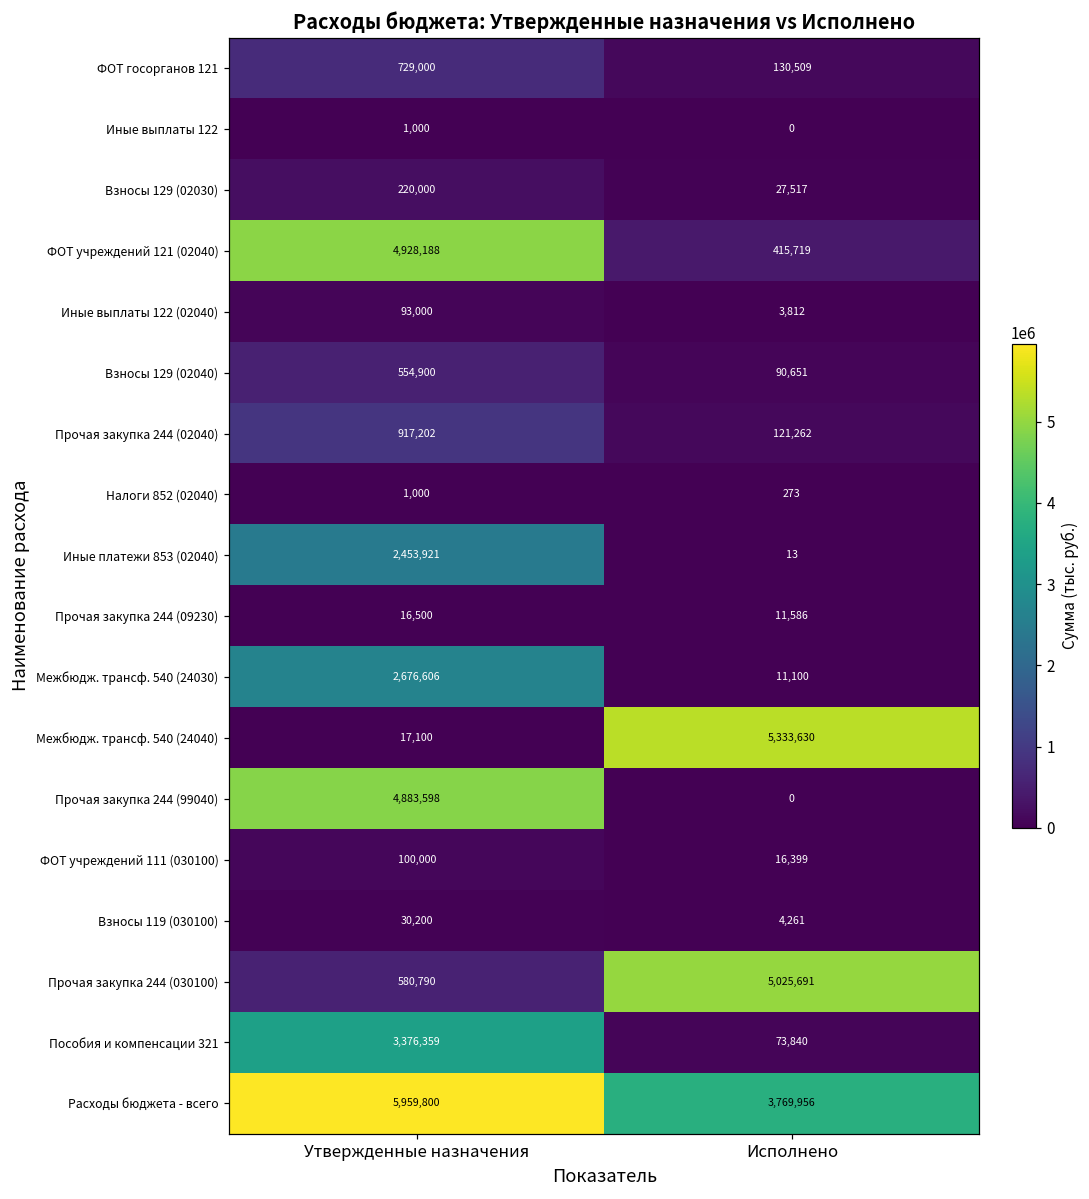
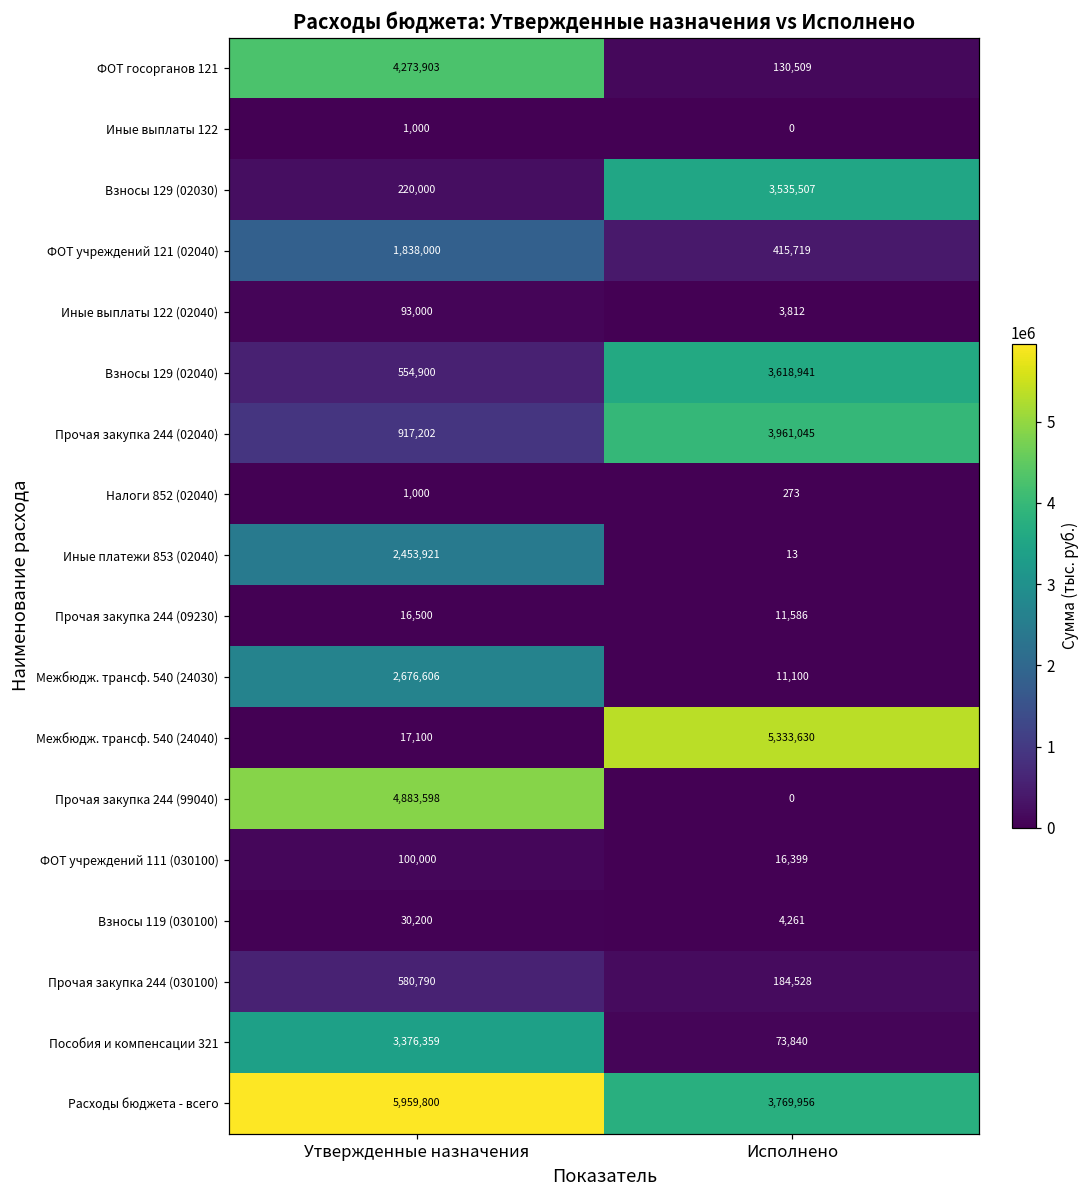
  {
    "ФОТ госорганов 121": {
-     "Утвержденные назначения": "729,000",
+     "Утвержденные назначения": "4,273,903",
      "Исполнено": "130,509"
    },
    "Иные выплаты 122": {
      "Утвержденные назначения": "1,000",
      "Исполнено": "0"
    },
    "Взносы 129 (02030)": {
      "Утвержденные назначения": "220,000",
-     "Исполнено": "27,517"
+     "Исполнено": "3,535,507"
    },
    "ФОТ учреждений 121 (02040)": {
-     "Утвержденные назначения": "4,928,188",
+     "Утвержденные назначения": "1,838,000",
      "Исполнено": "415,719"
    },
    "Иные выплаты 122 (02040)": {
      "Утвержденные назначения": "93,000",
      "Исполнено": "3,812"
    },
    "Взносы 129 (02040)": {
      "Утвержденные назначения": "554,900",
-     "Исполнено": "90,651"
+     "Исполнено": "3,618,941"
    },
    "Прочая закупка 244 (02040)": {
      "Утвержденные назначения": "917,202",
-     "Исполнено": "121,262"
+     "Исполнено": "3,961,045"
    },
    "Налоги 852 (02040)": {
      "Утвержденные назначения": "1,000",
      "Исполнено": "273"
    },
    "Иные платежи 853 (02040)": {
      "Утвержденные назначения": "2,453,921",
      "Исполнено": "13"
    },
    "Прочая закупка 244 (09230)": {
      "Утвержденные назначения": "16,500",
      "Исполнено": "11,586"
    },
    "Межбюдж. трансф. 540 (24030)": {
      "Утвержденные назначения": "2,676,606",
      "Исполнено": "11,100"
    },
    "Межбюдж. трансф. 540 (24040)": {
      "Утвержденные назначения": "17,100",
      "Исполнено": "5,333,630"
    },
    "Прочая закупка 244 (99040)": {
      "Утвержденные назначения": "4,883,598",
      "Исполнено": "0"
    },
    "ФОТ учреждений 111 (030100)": {
      "Утвержденные назначения": "100,000",
      "Исполнено": "16,399"
    },
    "Взносы 119 (030100)": {
      "Утвержденные назначения": "30,200",
      "Исполнено": "4,261"
    },
    "Прочая закупка 244 (030100)": {
      "Утвержденные назначения": "580,790",
-     "Исполнено": "5,025,691"
+     "Исполнено": "184,528"
    },
    "Пособия и компенсации 321": {
      "Утвержденные назначения": "3,376,359",
      "Исполнено": "73,840"
    },
    "Расходы бюджета - всего": {
      "Утвержденные назначения": "5,959,800",
      "Исполнено": "3,769,956"
    }
  }
